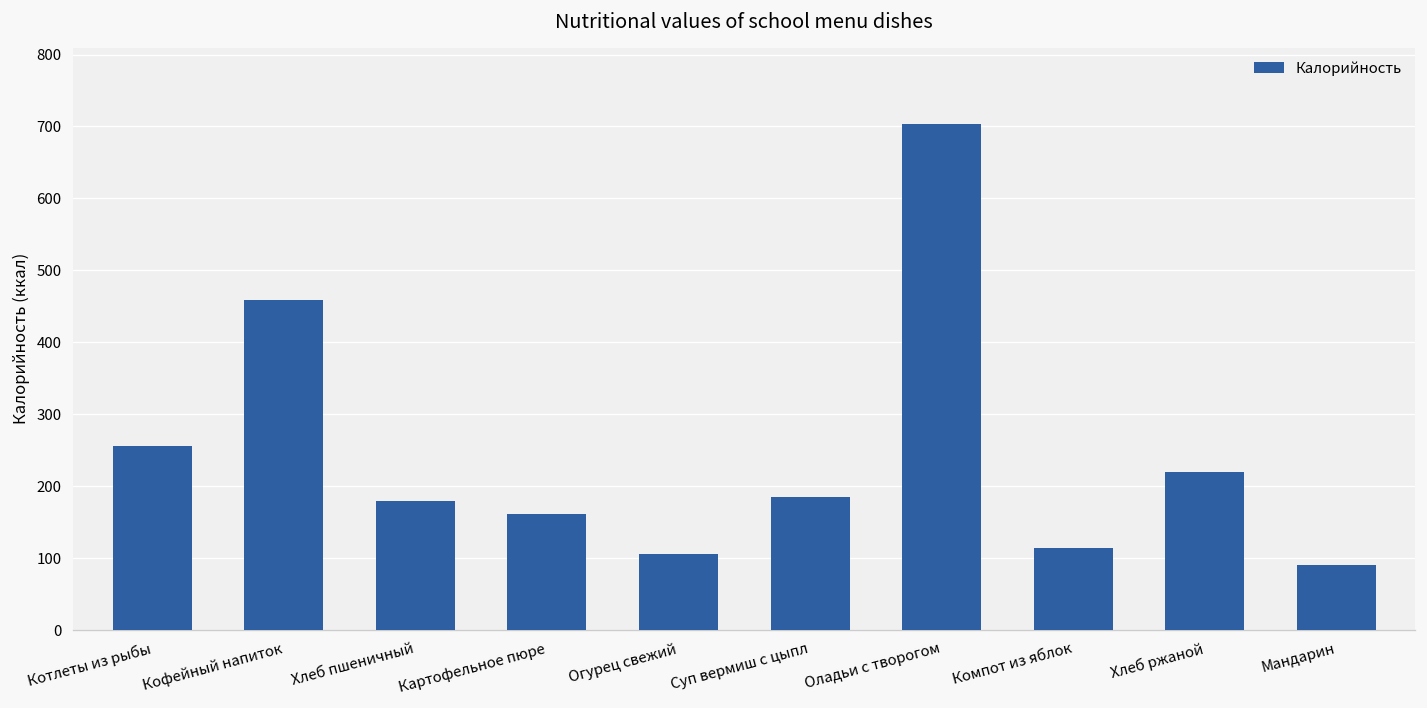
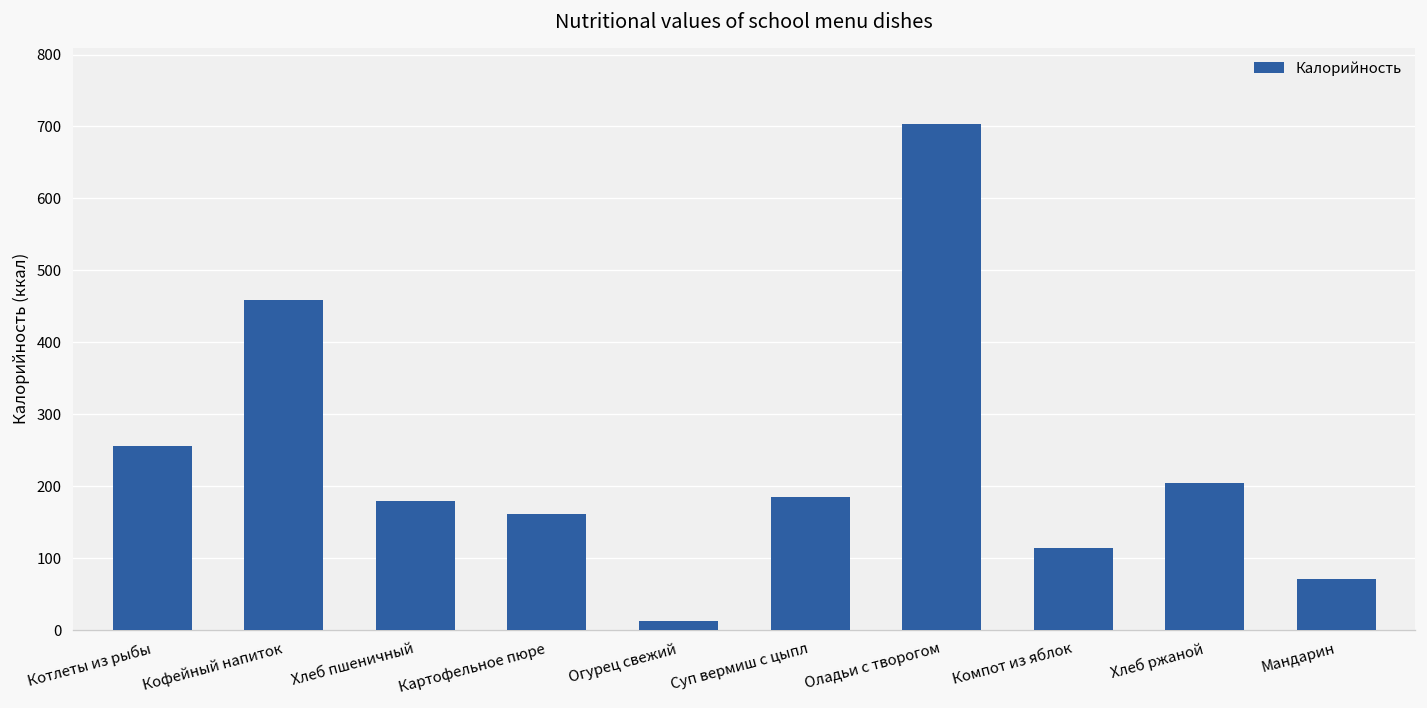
  {
    "Котлеты из рыбы": 260,
    "Кофейный напиток": 460,
    "Хлеб пшеничный": 180,
    "Картофельное пюре": 160,
-   "Огурец свежий": 110,
+   "Огурец свежий": 10,
    "Суп вермиш с цыпл": 190,
    "Оладьи с творогом": 700,
    "Компот из яблок": 110,
-   "Хлеб ржаной": 220,
-   "Мандарин": 90
+   "Хлеб ржаной": 200,
+   "Мандарин": 70
  }
